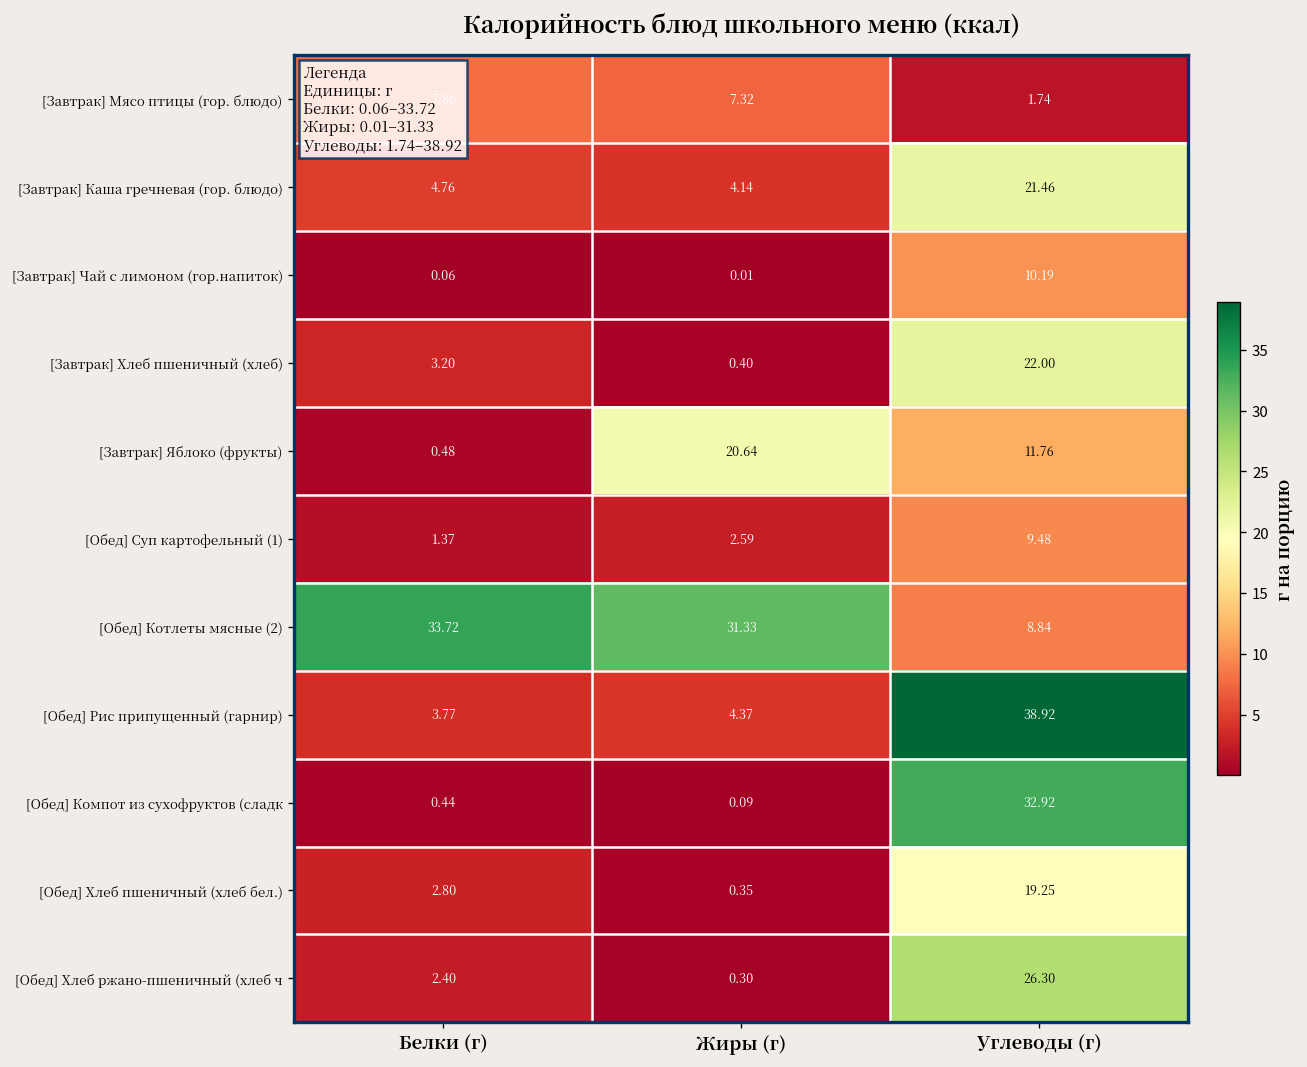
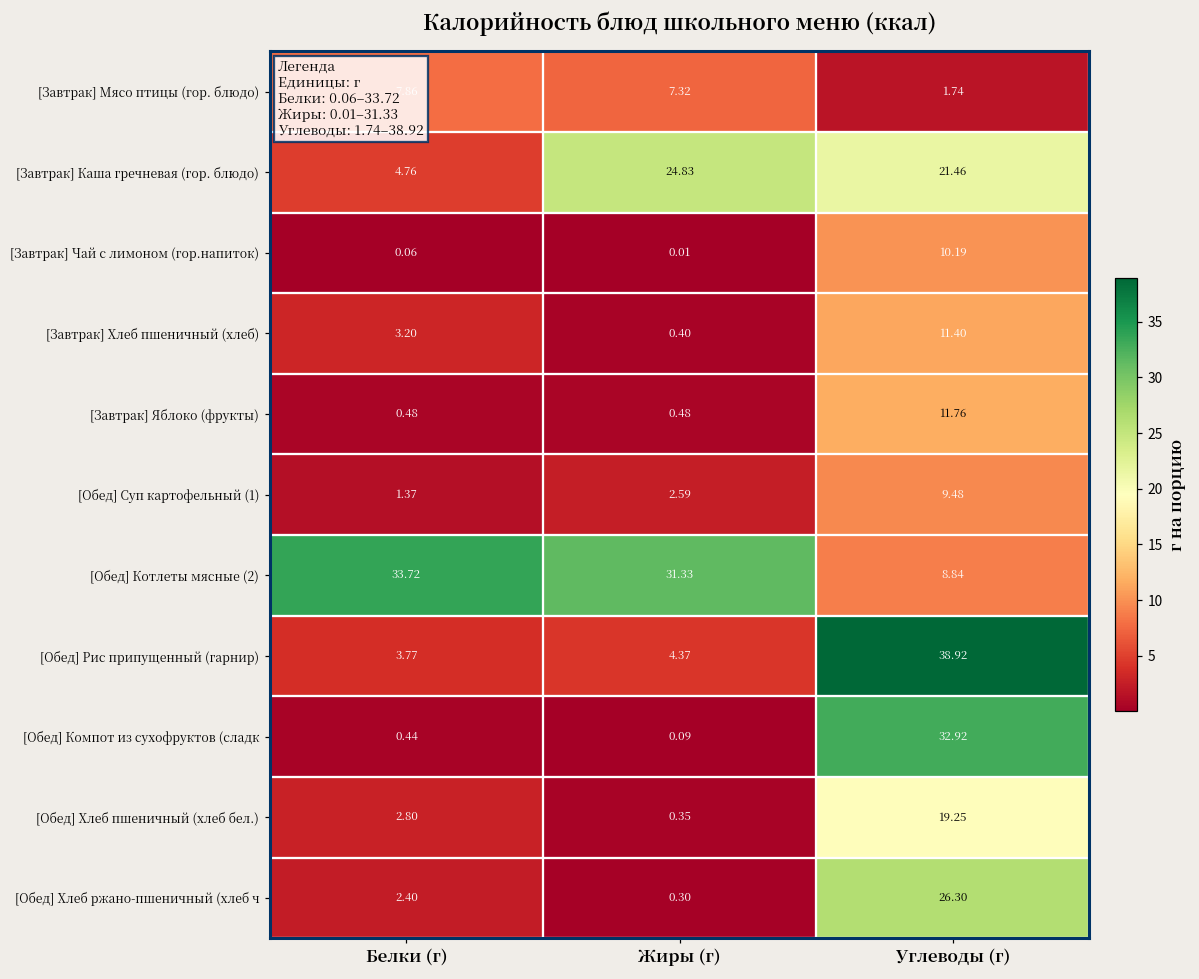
  {
    "[Завтрак] Мясо птицы (гор. блюдо)": {
      "Жиры (г)": 7.32,
      "Углеводы (г)": 1.74
    },
    "[Завтрак] Каша гречневая (гор. блюдо)": {
      "Белки (г)": 4.76,
-     "Жиры (г)": 4.14,
+     "Жиры (г)": 24.83,
      "Углеводы (г)": 21.46
    },
    "[Завтрак] Чай с лимоном (гор.напиток)": {
      "Белки (г)": 0.06,
      "Жиры (г)": 0.01,
      "Углеводы (г)": 10.19
    },
    "[Завтрак] Хлеб пшеничный (хлеб)": {
      "Белки (г)": 3.20,
      "Жиры (г)": 0.40,
-     "Углеводы (г)": 22.00
+     "Углеводы (г)": 11.40
    },
    "[Завтрак] Яблоко (фрукты)": {
      "Белки (г)": 0.48,
-     "Жиры (г)": 20.64,
+     "Жиры (г)": 0.48,
      "Углеводы (г)": 11.76
    },
    "[Обед] Суп картофельный (1)": {
      "Белки (г)": 1.37,
      "Жиры (г)": 2.59,
      "Углеводы (г)": 9.48
    },
    "[Обед] Котлеты мясные (2)": {
      "Белки (г)": 33.72,
      "Жиры (г)": 31.33,
      "Углеводы (г)": 8.84
    },
    "[Обед] Рис припущенный (гарнир)": {
      "Белки (г)": 3.77,
      "Жиры (г)": 4.37,
      "Углеводы (г)": 38.92
    },
    "[Обед] Компот из сухофруктов (сладк": {
      "Белки (г)": 0.44,
      "Жиры (г)": 0.09,
      "Углеводы (г)": 32.92
    },
    "[Обед] Хлеб пшеничный (хлеб бел.)": {
      "Белки (г)": 2.80,
      "Жиры (г)": 0.35,
      "Углеводы (г)": 19.25
    },
    "[Обед] Хлеб ржано-пшеничный (хлеб ч": {
      "Белки (г)": 2.40,
      "Жиры (г)": 0.30,
      "Углеводы (г)": 26.30
    }
  }
